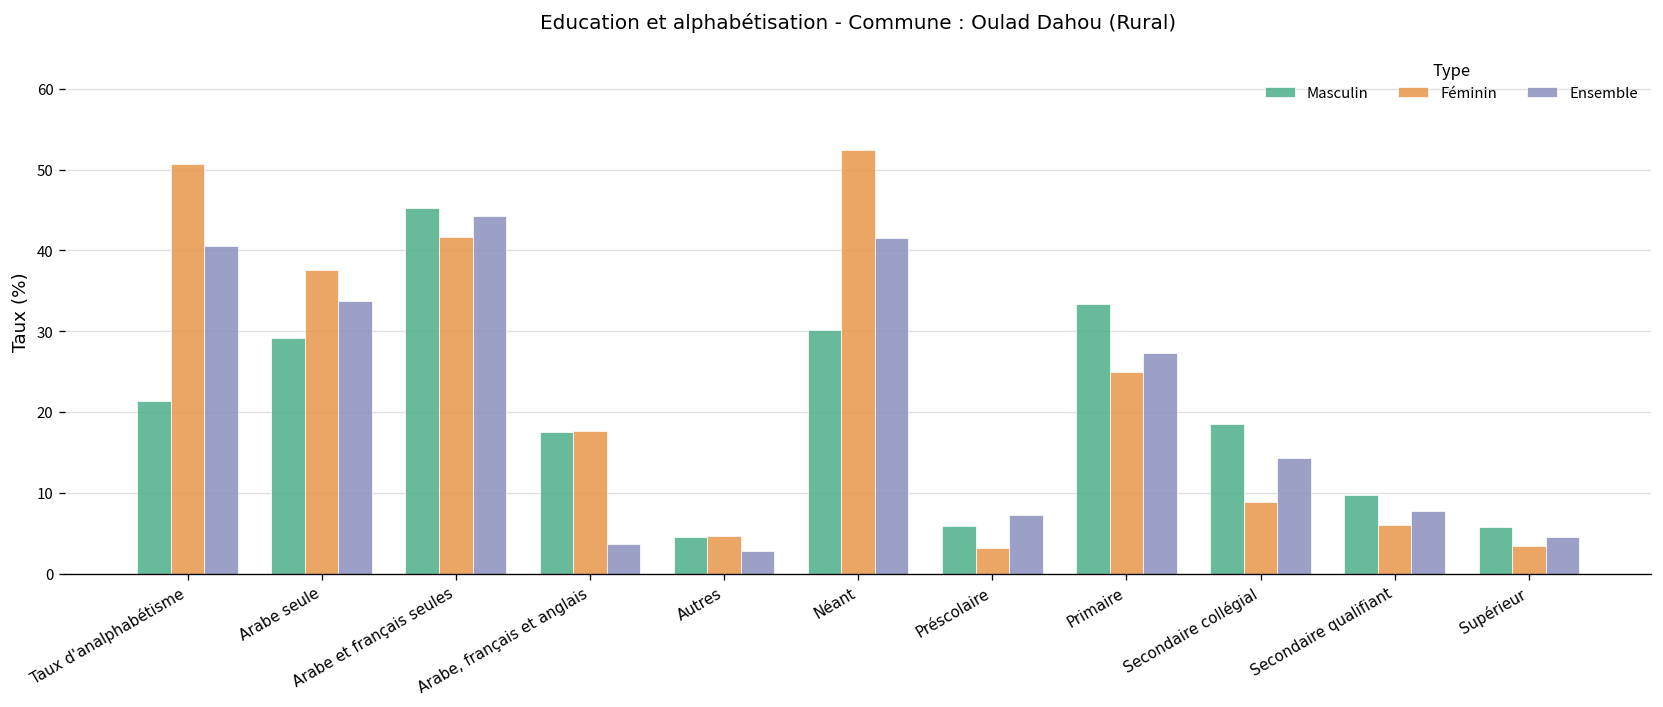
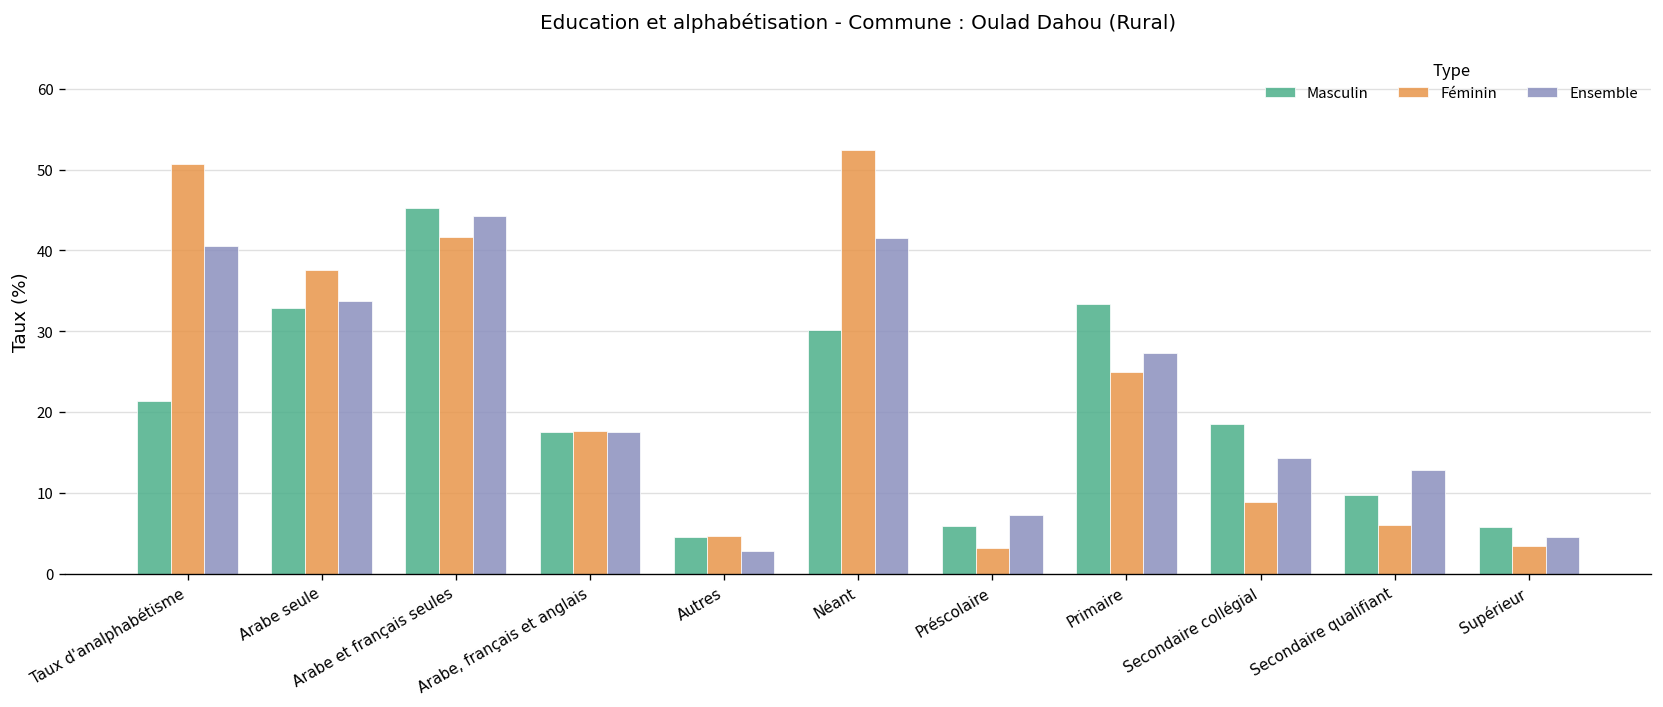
  {
    "Masculin": {
      "Taux d'analphabétisme": 21,
-     "Arabe seule": 29,
+     "Arabe seule": 33,
      "Arabe et français seules": 45,
      "Arabe, français et anglais": 18,
      "Autres": 5,
      "Néant": 30,
      "Préscolaire": 6,
      "Primaire": 33,
      "Secondaire collégial": 19,
      "Secondaire qualifiant": 10,
      "Supérieur": 6
    },
    "Féminin": {
      "Taux d'analphabétisme": 51,
      "Arabe seule": 38,
      "Arabe et français seules": 42,
      "Arabe, français et anglais": 18,
      "Autres": 5,
      "Néant": 52,
      "Préscolaire": 3,
      "Primaire": 25,
      "Secondaire collégial": 9,
      "Secondaire qualifiant": 6,
      "Supérieur": 3
    },
    "Ensemble": {
      "Taux d'analphabétisme": 41,
      "Arabe seule": 34,
      "Arabe et français seules": 44,
-     "Arabe, français et anglais": 4,
+     "Arabe, français et anglais": 18,
      "Autres": 3,
      "Néant": 42,
      "Préscolaire": 7,
      "Primaire": 27,
      "Secondaire collégial": 14,
-     "Secondaire qualifiant": 8,
+     "Secondaire qualifiant": 13,
      "Supérieur": 5
    }
  }
